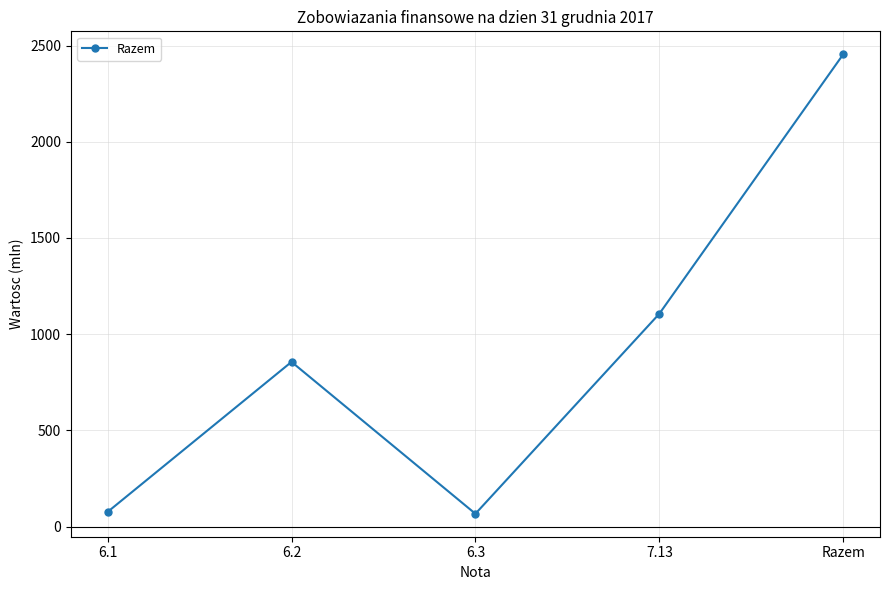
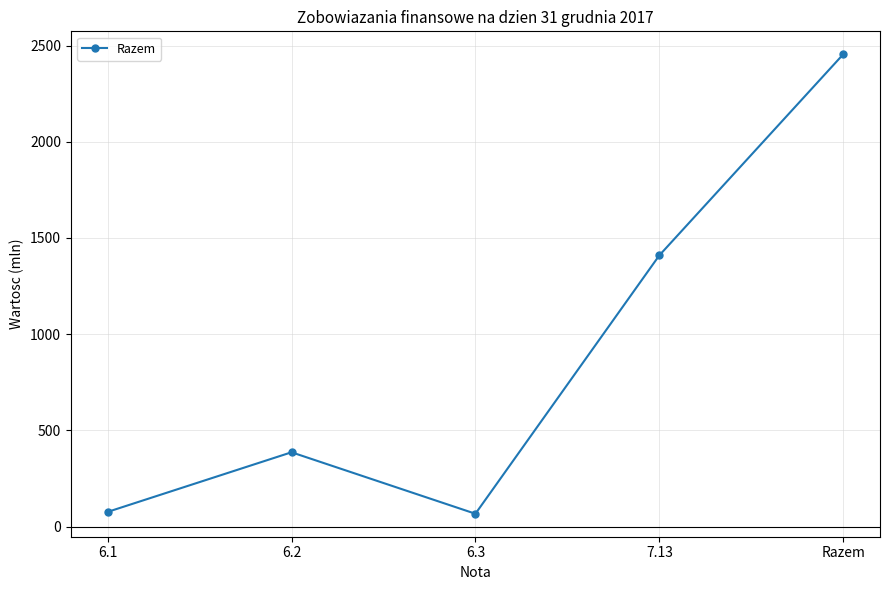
  {
    "6.1": 80,
-   "6.2": 860,
+   "6.2": 390,
    "6.3": 70,
-   "7.13": 1110,
+   "7.13": 1410,
    "Razem": 2450
  }
